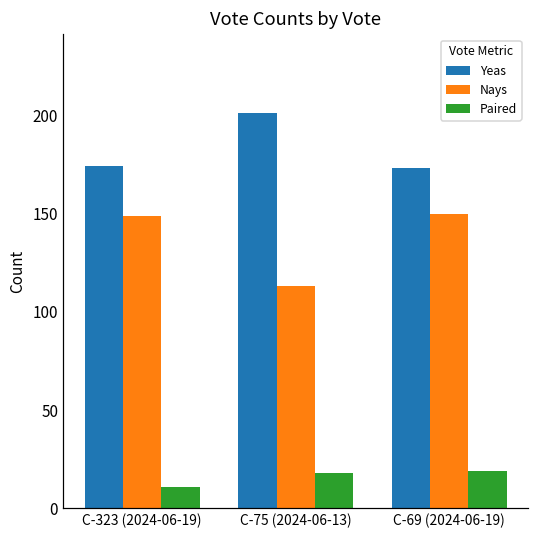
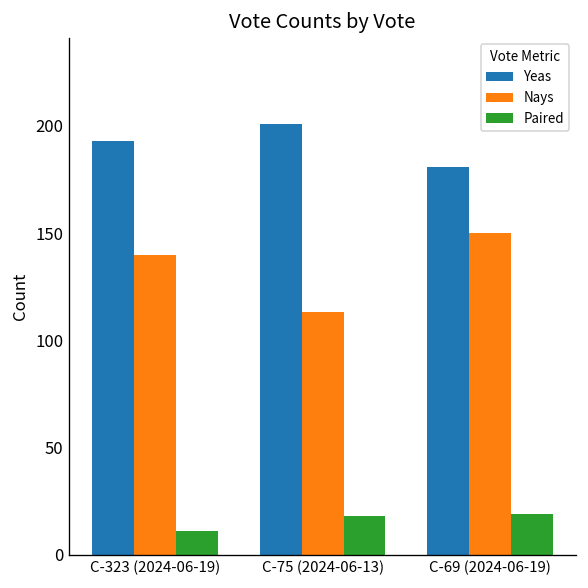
  {
    "Yeas": {
-     "C-323 (2024-06-19)": 174,
+     "C-323 (2024-06-19)": 193,
      "C-75 (2024-06-13)": 201,
-     "C-69 (2024-06-19)": 173
+     "C-69 (2024-06-19)": 181
    },
    "Nays": {
-     "C-323 (2024-06-19)": 149,
+     "C-323 (2024-06-19)": 140,
      "C-75 (2024-06-13)": 113,
      "C-69 (2024-06-19)": 150
    },
    "Paired": {
      "C-323 (2024-06-19)": 11,
      "C-75 (2024-06-13)": 18,
      "C-69 (2024-06-19)": 19
    }
  }
